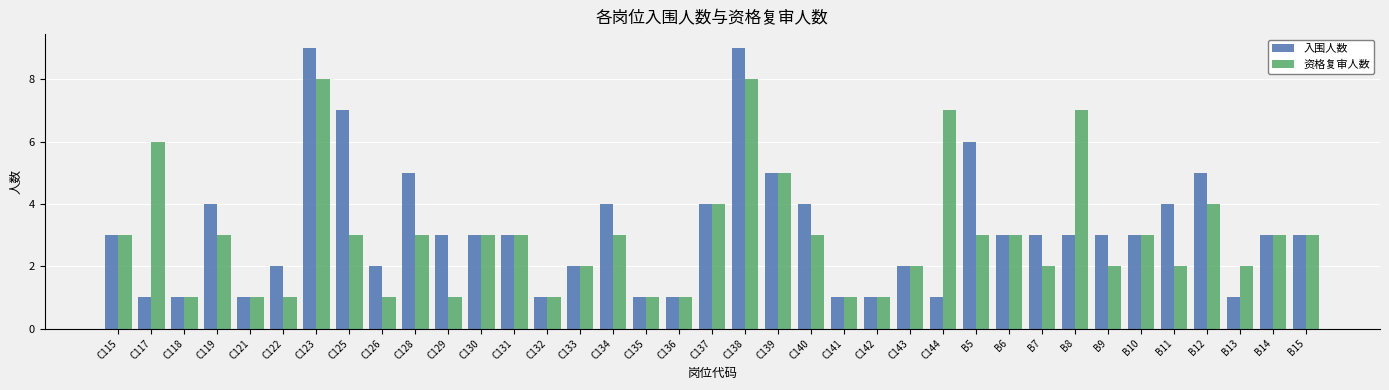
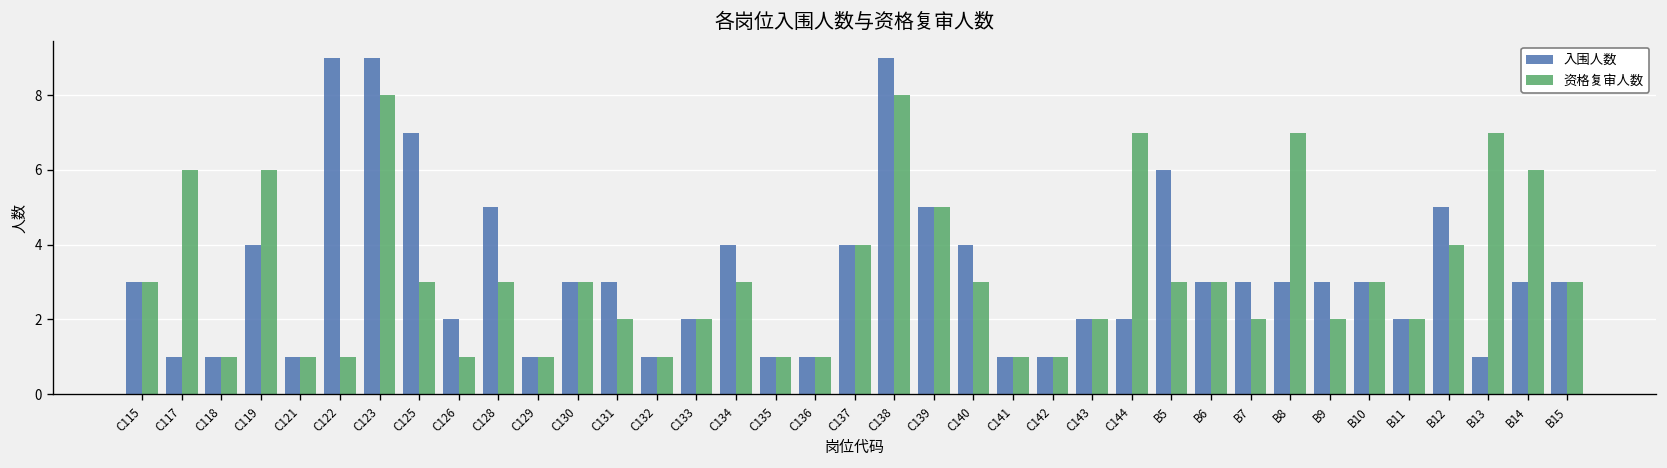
  {
    "入围人数": {
      "C115": 3,
      "C117": 1,
      "C118": 1,
      "C119": 4,
      "C121": 1,
-     "C122": 2,
+     "C122": 9,
      "C123": 9,
      "C125": 7,
      "C126": 2,
      "C128": 5,
-     "C129": 3,
+     "C129": 1,
      "C130": 3,
      "C131": 3,
      "C132": 1,
      "C133": 2,
      "C134": 4,
      "C135": 1,
      "C136": 1,
      "C137": 4,
      "C138": 9,
      "C139": 5,
      "C140": 4,
      "C141": 1,
      "C142": 1,
      "C143": 2,
-     "C144": 1,
+     "C144": 2,
      "B5": 6,
      "B6": 3,
      "B7": 3,
      "B8": 3,
      "B9": 3,
      "B10": 3,
-     "B11": 4,
+     "B11": 2,
      "B12": 5,
      "B13": 1,
      "B14": 3,
      "B15": 3
    },
    "资格复审人数": {
      "C115": 3,
      "C117": 6,
      "C118": 1,
-     "C119": 3,
+     "C119": 6,
      "C121": 1,
      "C122": 1,
      "C123": 8,
      "C125": 3,
      "C126": 1,
      "C128": 3,
      "C129": 1,
      "C130": 3,
-     "C131": 3,
+     "C131": 2,
      "C132": 1,
      "C133": 2,
      "C134": 3,
      "C135": 1,
      "C136": 1,
      "C137": 4,
      "C138": 8,
      "C139": 5,
      "C140": 3,
      "C141": 1,
      "C142": 1,
      "C143": 2,
      "C144": 7,
      "B5": 3,
      "B6": 3,
      "B7": 2,
      "B8": 7,
      "B9": 2,
      "B10": 3,
      "B11": 2,
      "B12": 4,
-     "B13": 2,
-     "B14": 3,
+     "B13": 7,
+     "B14": 6,
      "B15": 3
    }
  }
